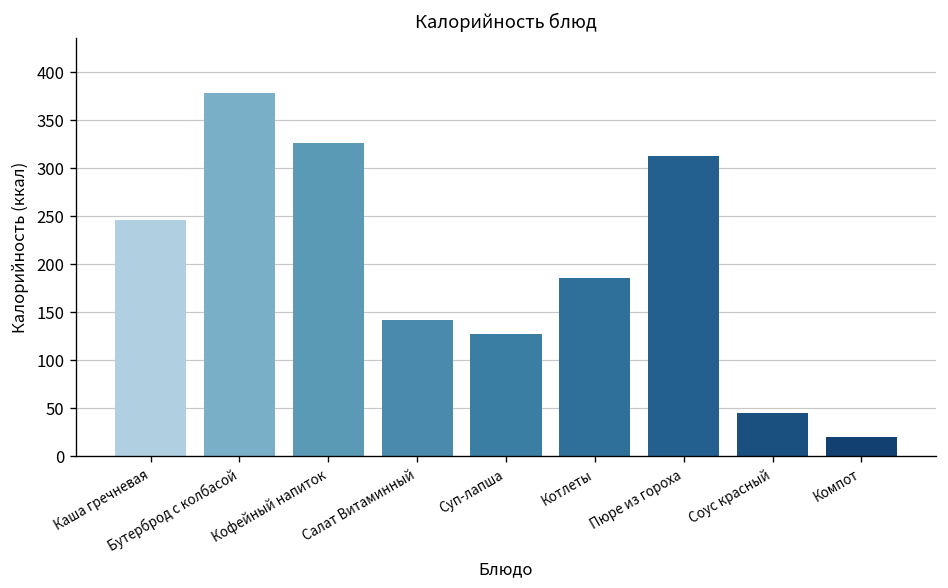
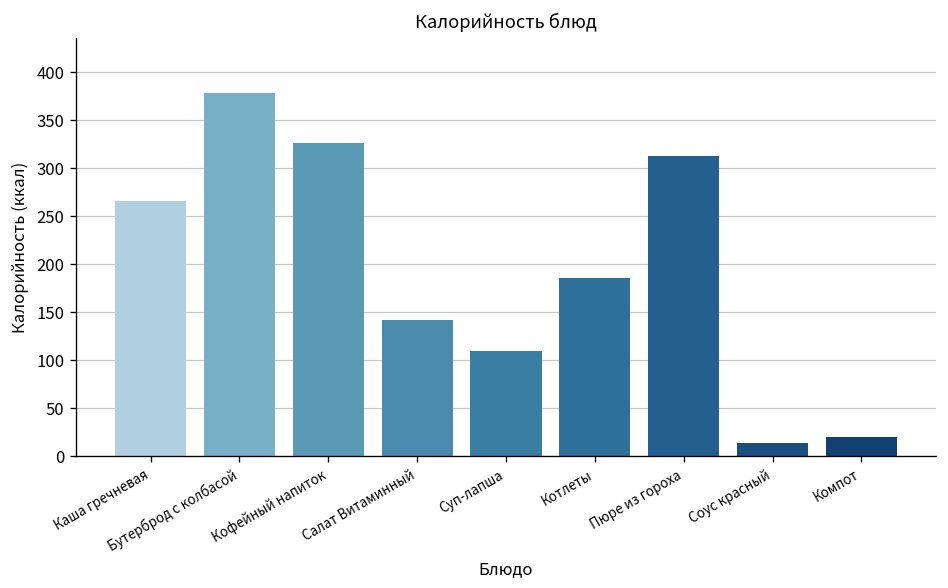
  {
-   "Каша гречневая": 250,
+   "Каша гречневая": 270,
    "Бутерброд с колбасой": 380,
    "Кофейный напиток": 330,
    "Салат Витаминный": 140,
-   "Суп-лапша": 130,
+   "Суп-лапша": 110,
    "Котлеты": 190,
    "Пюре из гороха": 310,
-   "Соус красный": 40,
+   "Соус красный": 10,
    "Компот": 20
  }
